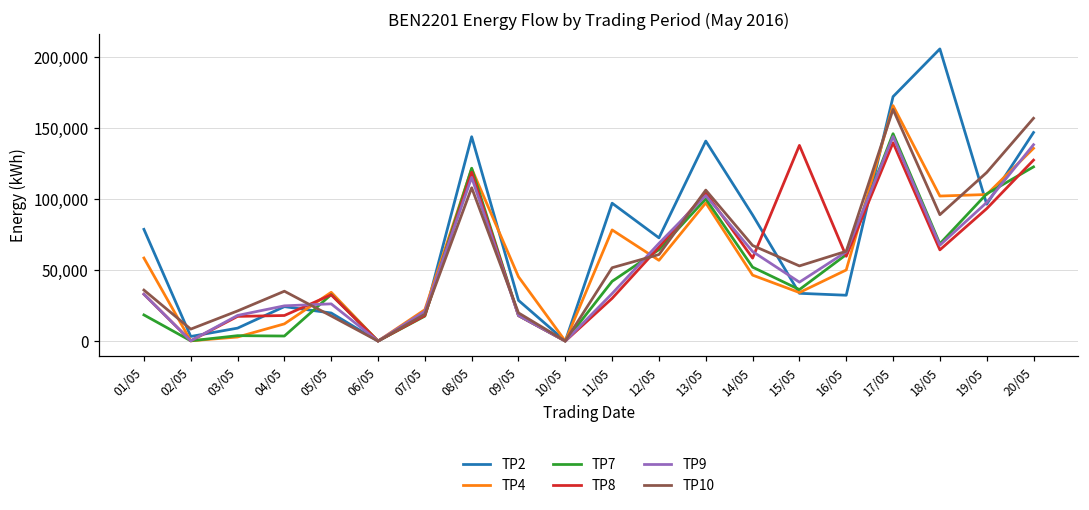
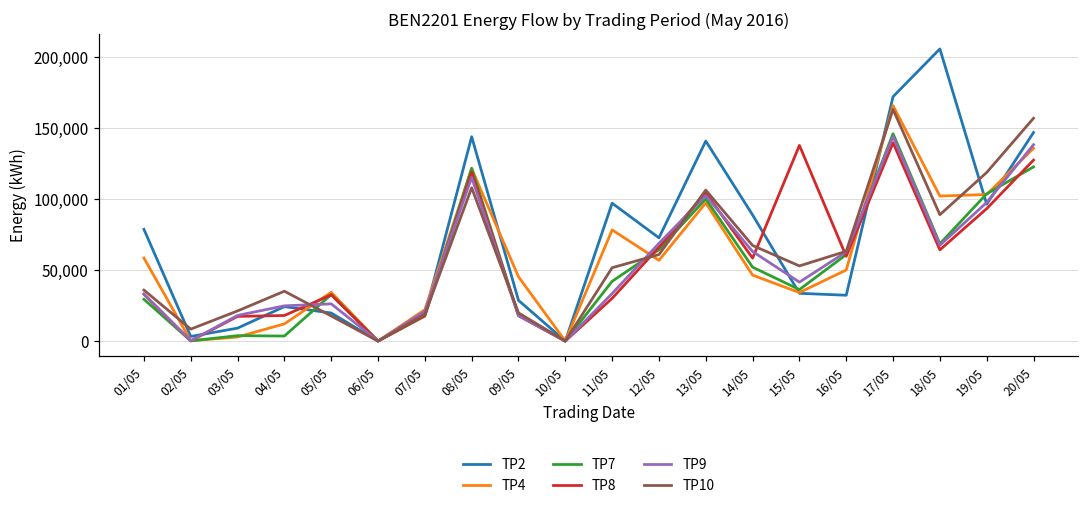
  {
    "TP2": {
      "01/05": "79,000",
      "02/05": "3,000",
      "03/05": "9,000",
      "05/05": "20,000",
      "08/05": "144,000",
      "09/05": "29,000",
      "11/05": "97,000",
      "12/05": "73,000",
      "13/05": "141,000",
      "14/05": "89,000",
      "16/05": "32,000",
      "17/05": "172,000",
      "18/05": "206,000",
      "20/05": "147,000"
    },
    "TP4": {
      "01/05": "58,000",
      "04/05": "12,000",
      "09/05": "45,000",
      "11/05": "78,000",
      "12/05": "57,000",
      "13/05": "97,000",
      "14/05": "46,000",
      "16/05": "50,000",
      "17/05": "166,000",
      "18/05": "102,000",
      "20/05": "136,000"
    },
    "TP7": {
-     "01/05": "18,000",
+     "01/05": "29,000",
      "04/05": "4,000",
      "11/05": "42,000",
      "13/05": "100,000",
      "14/05": "52,000",
      "15/05": "36,000",
      "17/05": "146,000",
      "20/05": "123,000"
    },
    "TP8": {
      "04/05": "18,000",
      "08/05": "119,000",
      "11/05": "30,000",
      "14/05": "58,000",
      "15/05": "138,000",
      "17/05": "140,000",
      "18/05": "64,000",
      "19/05": "93,000",
      "20/05": "127,000"
    },
    "TP9": {
      "05/05": "26,000",
      "08/05": "115,000",
      "11/05": "33,000",
      "12/05": "69,000",
      "13/05": "102,000",
      "14/05": "63,000",
      "15/05": "41,000",
      "17/05": "144,000",
      "20/05": "138,000"
    },
    "TP10": {
      "01/05": "36,000",
      "02/05": "8,000",
      "03/05": "21,000",
      "04/05": "35,000",
      "05/05": "18,000",
      "08/05": "108,000",
      "11/05": "52,000",
      "12/05": "61,000",
      "14/05": "67,000",
      "15/05": "53,000",
      "17/05": "163,000",
      "18/05": "89,000",
      "19/05": "119,000",
      "20/05": "157,000"
    }
  }
